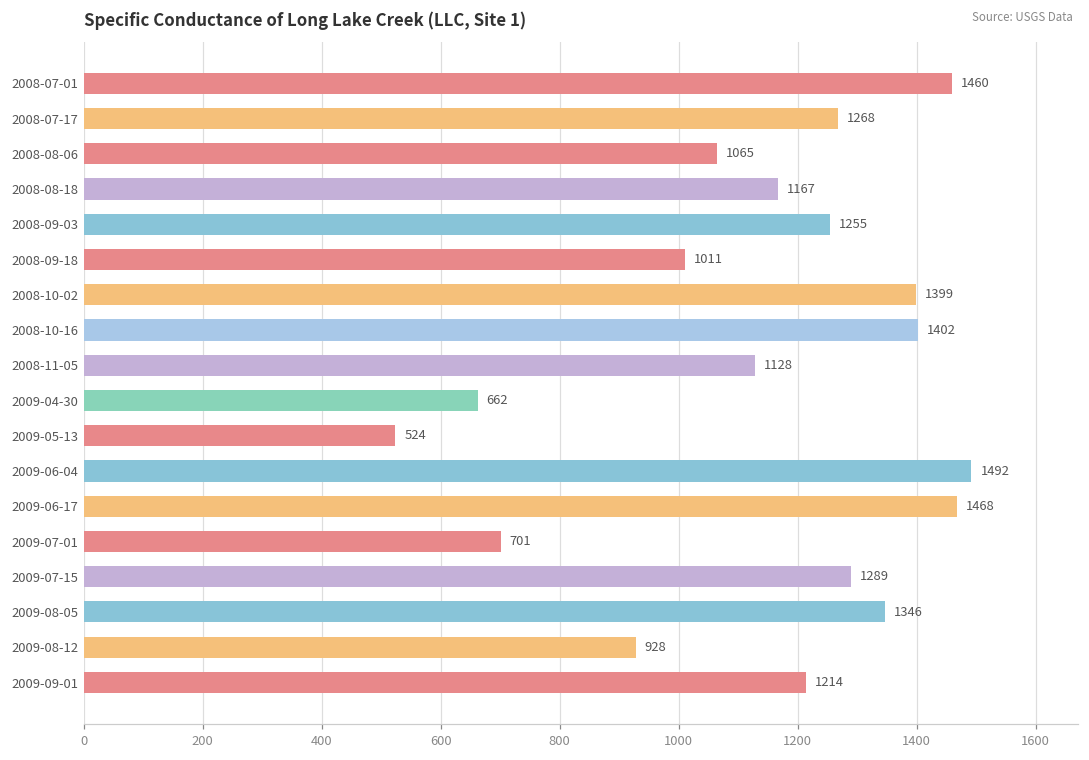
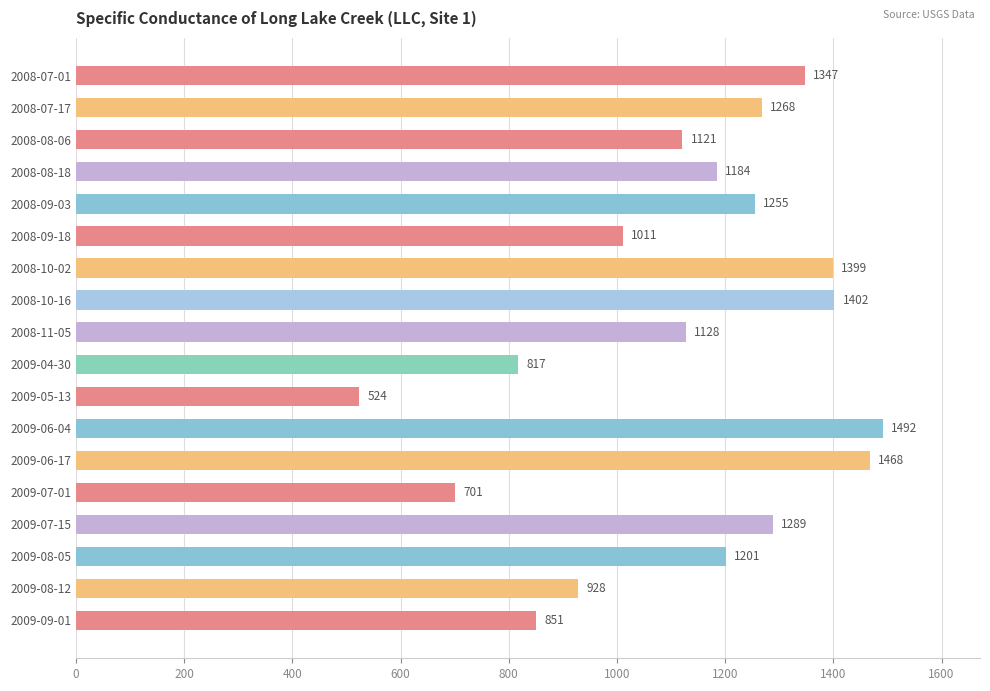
  {
-   "2008-07-01": 1460,
+   "2008-07-01": 1347,
    "2008-07-17": 1268,
-   "2008-08-06": 1065,
-   "2008-08-18": 1167,
+   "2008-08-06": 1121,
+   "2008-08-18": 1184,
    "2008-09-03": 1255,
    "2008-09-18": 1011,
    "2008-10-02": 1399,
    "2008-10-16": 1402,
    "2008-11-05": 1128,
-   "2009-04-30": 662,
+   "2009-04-30": 817,
    "2009-05-13": 524,
    "2009-06-04": 1492,
    "2009-06-17": 1468,
    "2009-07-01": 701,
    "2009-07-15": 1289,
-   "2009-08-05": 1346,
+   "2009-08-05": 1201,
    "2009-08-12": 928,
-   "2009-09-01": 1214
+   "2009-09-01": 851
  }
